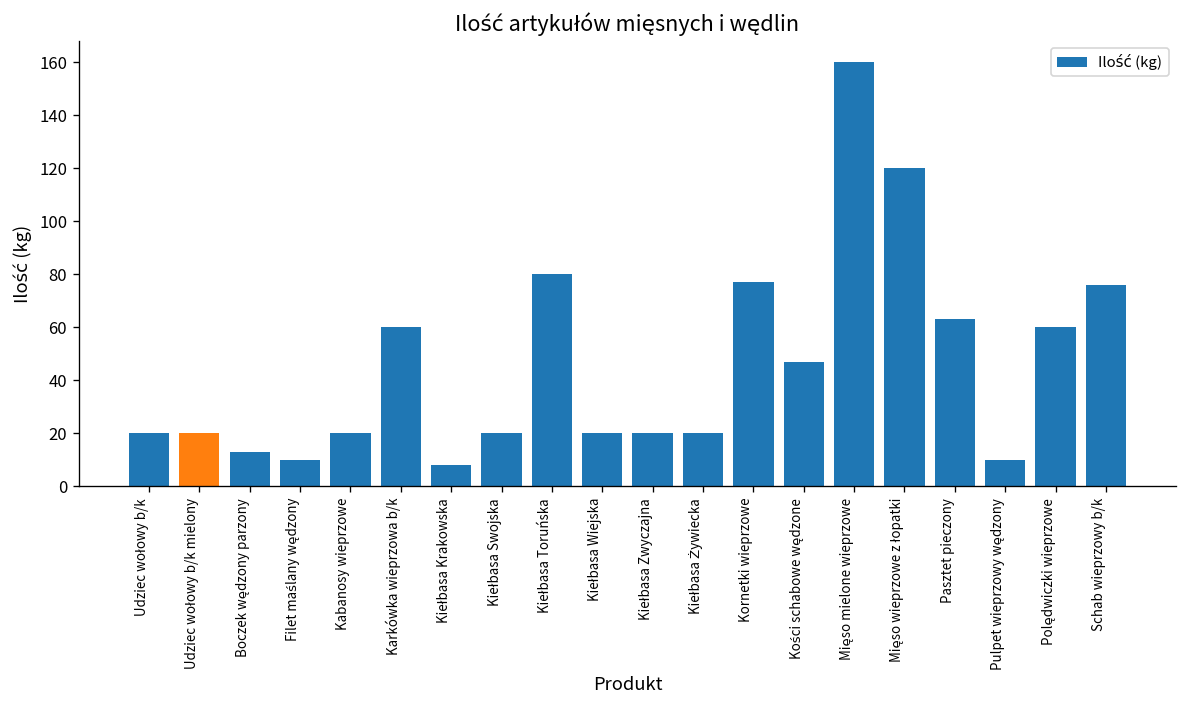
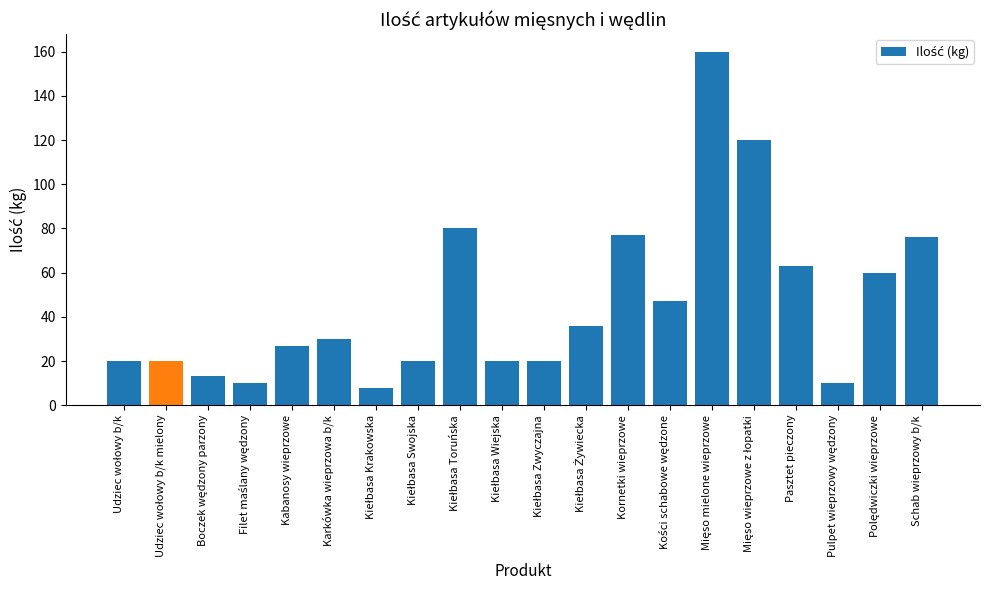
  {
    "Udziec wołowy b/k": 20,
    "Udziec wołowy b/k mielony": 20,
    "Boczek wędzony parzony": 13,
    "Filet maślany wędzony": 10,
-   "Kabanosy wieprzowe": 20,
-   "Karkówka wieprzowa b/k": 60,
+   "Kabanosy wieprzowe": 27,
+   "Karkówka wieprzowa b/k": 30,
    "Kiełbasa Krakowska": 8,
    "Kiełbasa Swojska": 20,
    "Kiełbasa Toruńska": 80,
    "Kiełbasa Wiejska": 20,
    "Kiełbasa Zwyczajna": 20,
-   "Kiełbasa Żywiecka": 20,
+   "Kiełbasa Żywiecka": 36,
    "Kornetki wieprzowe": 77,
    "Kości schabowe wędzone": 47,
    "Mięso mielone wieprzowe": 160,
    "Mięso wieprzowe z łopatki": 120,
    "Pasztet pieczony": 63,
    "Pulpet wieprzowy wędzony": 10,
    "Polędwiczki wieprzowe": 60,
    "Schab wieprzowy b/k": 76
  }
